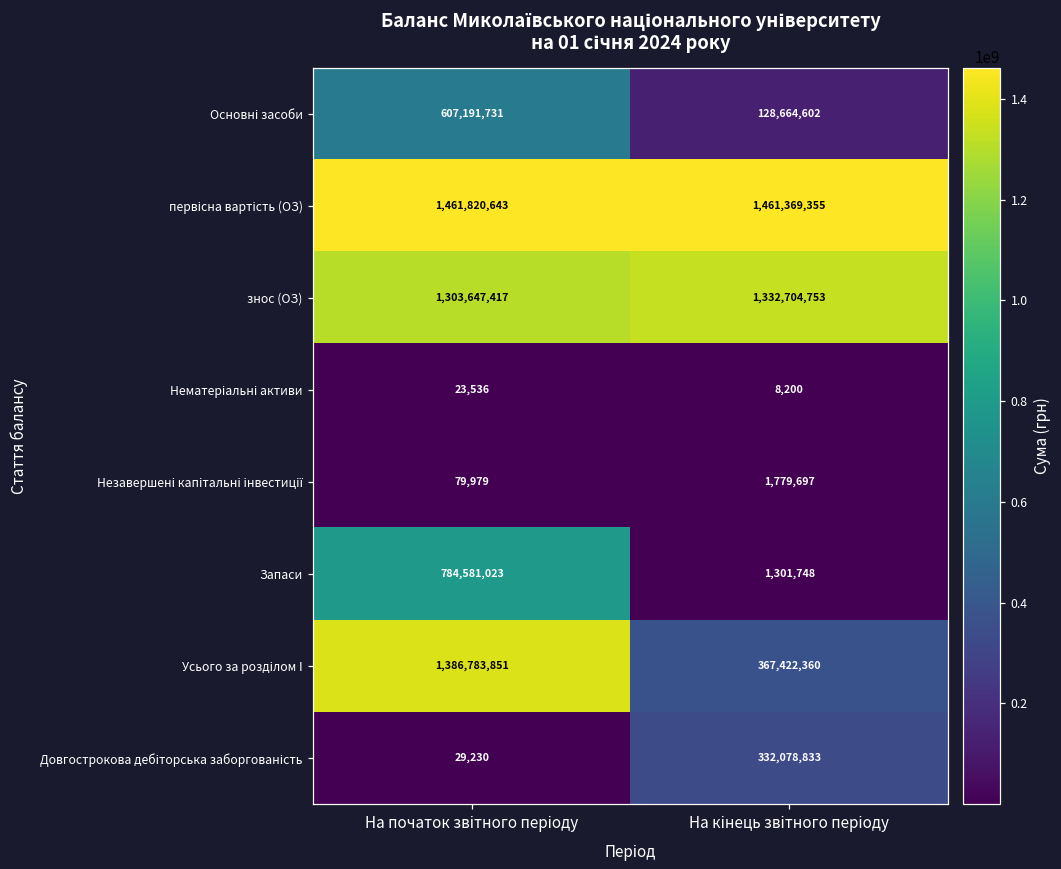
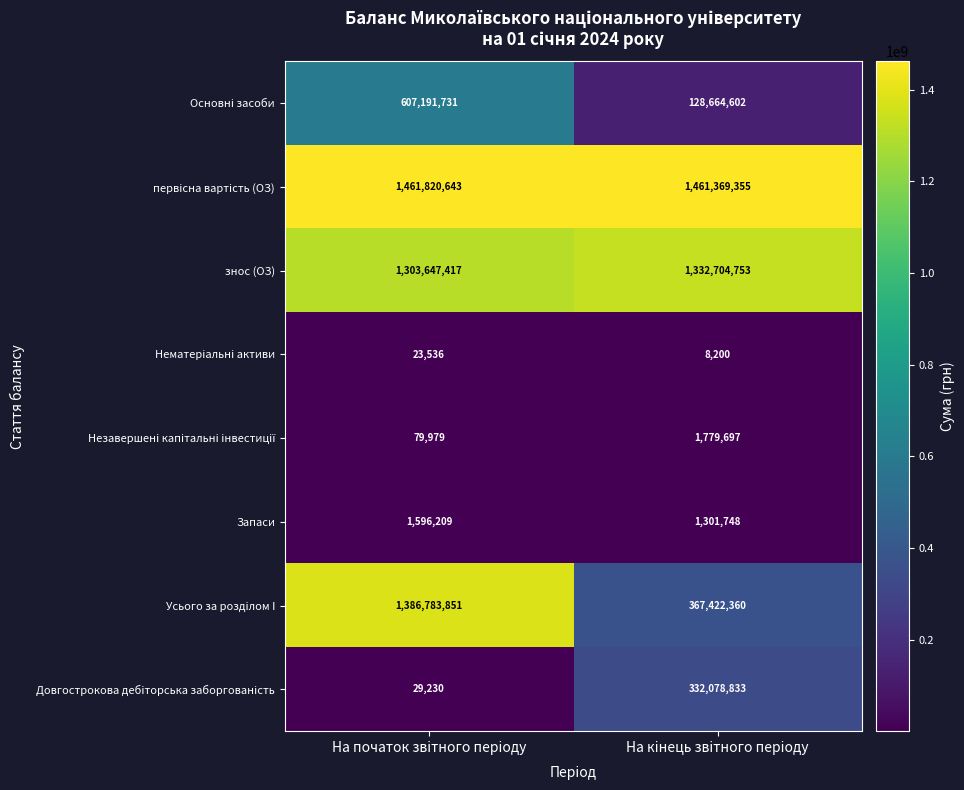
  {
    "Основні засоби": {
      "На початок звітного періоду": "607,191,731",
      "На кінець звітного періоду": "128,664,602"
    },
    "первісна вартість (ОЗ)": {
      "На початок звітного періоду": "1,461,820,643",
      "На кінець звітного періоду": "1,461,369,355"
    },
    "знос (ОЗ)": {
      "На початок звітного періоду": "1,303,647,417",
      "На кінець звітного періоду": "1,332,704,753"
    },
    "Нематеріальні активи": {
      "На початок звітного періоду": "23,536",
      "На кінець звітного періоду": "8,200"
    },
    "Незавершені капітальні інвестиції": {
      "На початок звітного періоду": "79,979",
      "На кінець звітного періоду": "1,779,697"
    },
    "Запаси": {
-     "На початок звітного періоду": "784,581,023",
+     "На початок звітного періоду": "1,596,209",
      "На кінець звітного періоду": "1,301,748"
    },
    "Усього за розділом І": {
      "На початок звітного періоду": "1,386,783,851",
      "На кінець звітного періоду": "367,422,360"
    },
    "Довгострокова дебіторська заборгованість": {
      "На початок звітного періоду": "29,230",
      "На кінець звітного періоду": "332,078,833"
    }
  }
